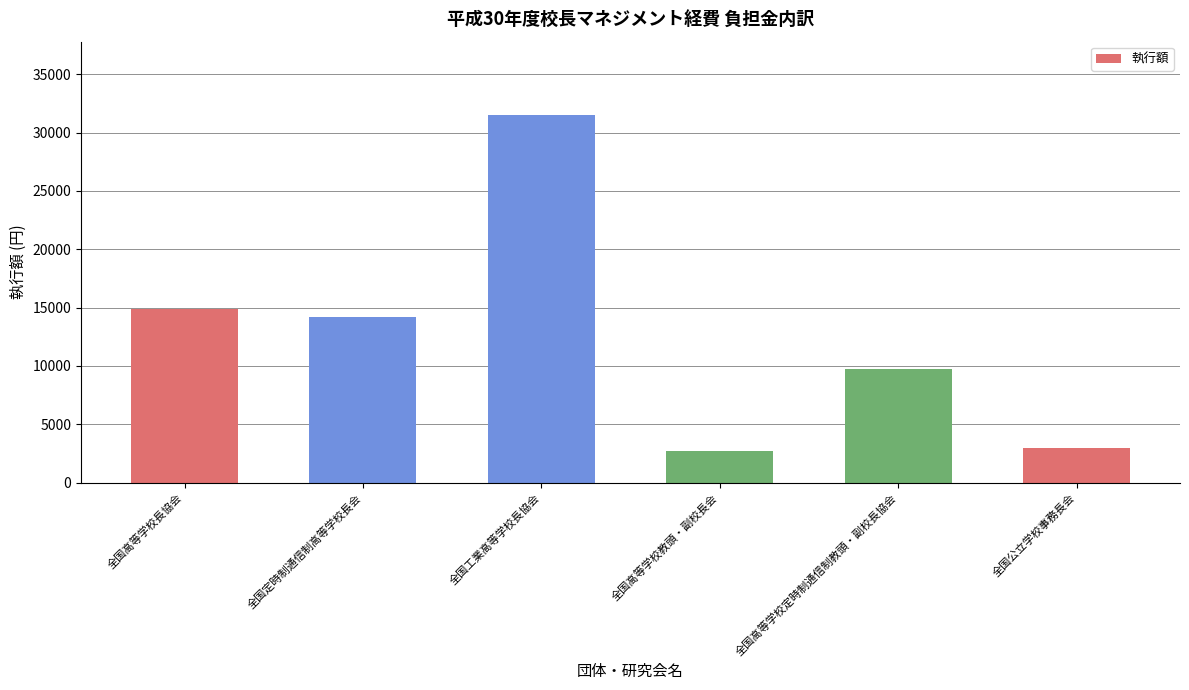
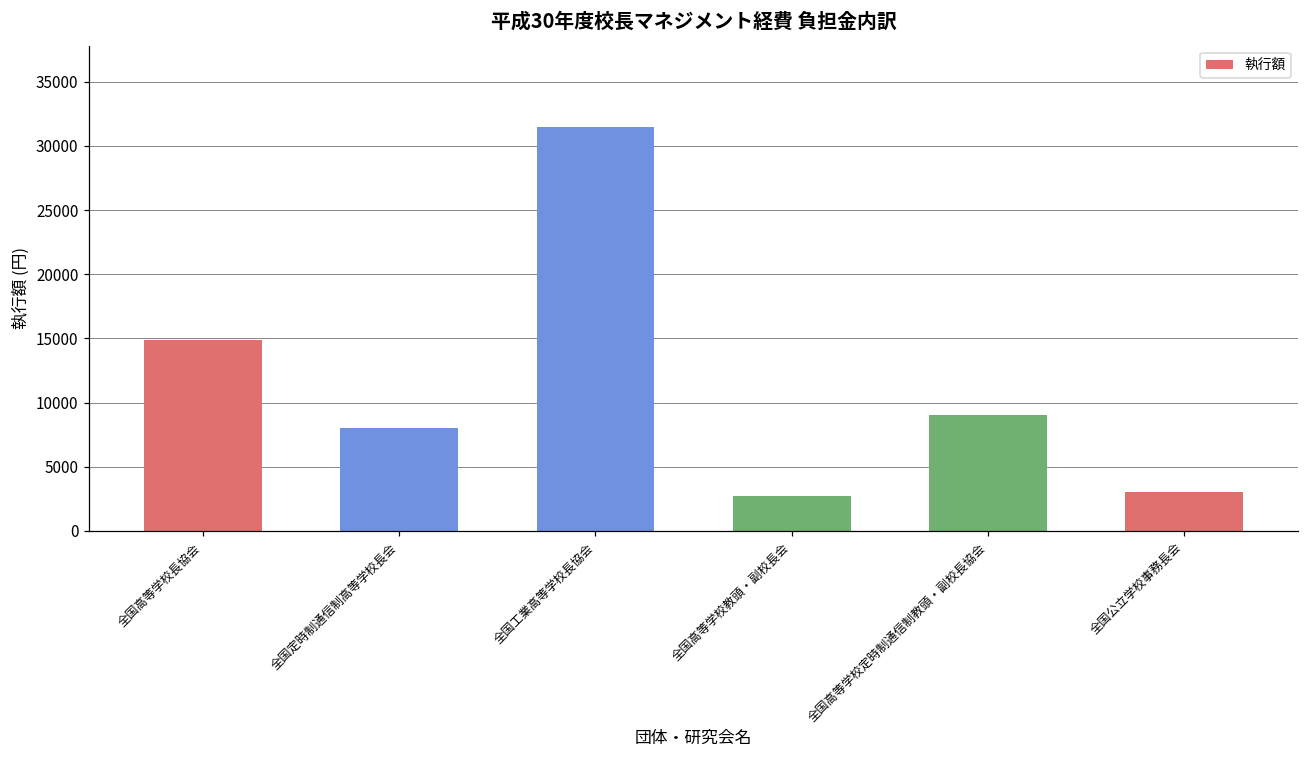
  {
    "全国高等学校長協会": 14800,
-   "全国定時制通信制高等学校長会": 14200,
+   "全国定時制通信制高等学校長会": 8000,
    "全国工業高等学校長協会": 31500,
    "全国高等学校教頭・副校長会": 2700,
-   "全国高等学校定時制通信制教頭・副校長協会": 9700,
+   "全国高等学校定時制通信制教頭・副校長協会": 9000,
    "全国公立学校事務長会": 3000
  }
